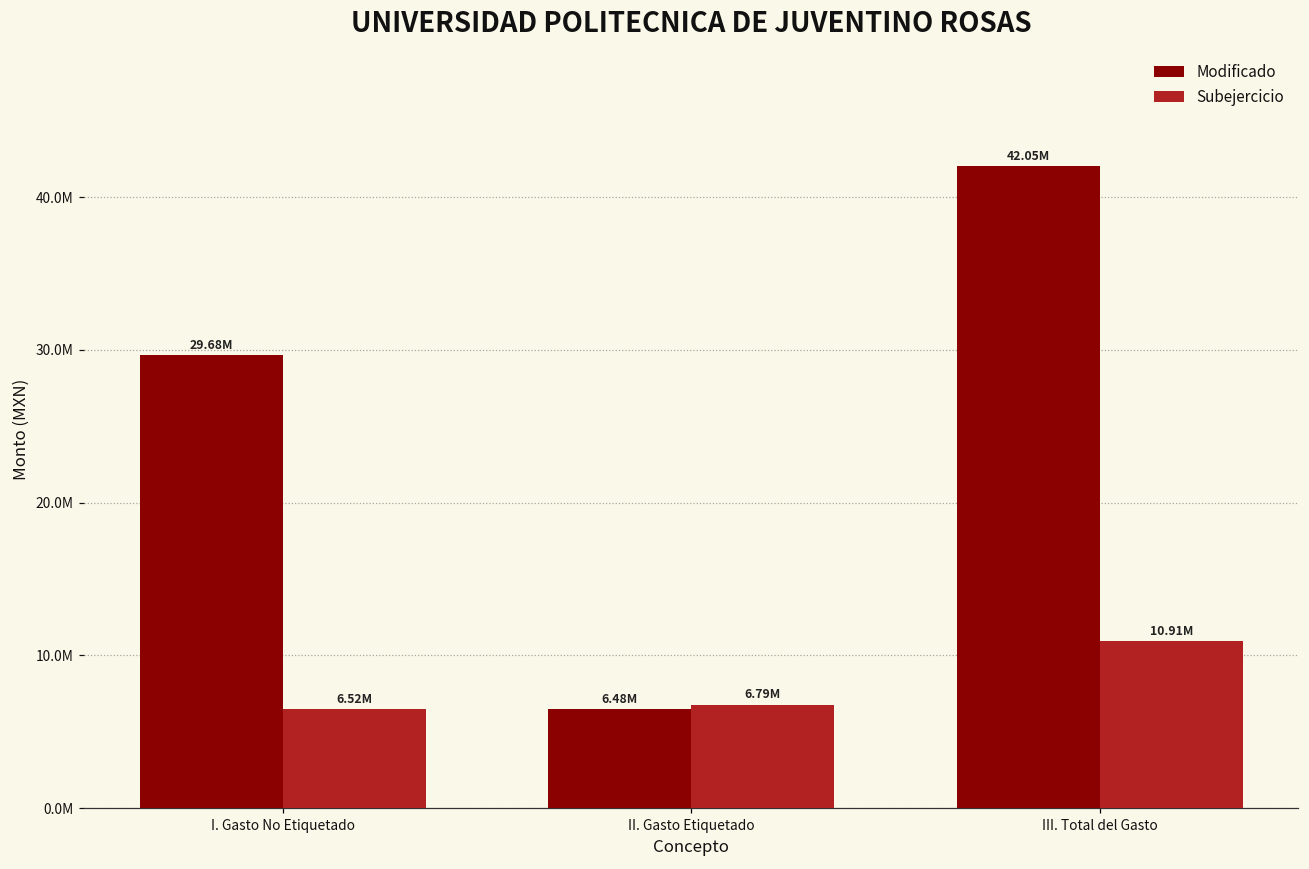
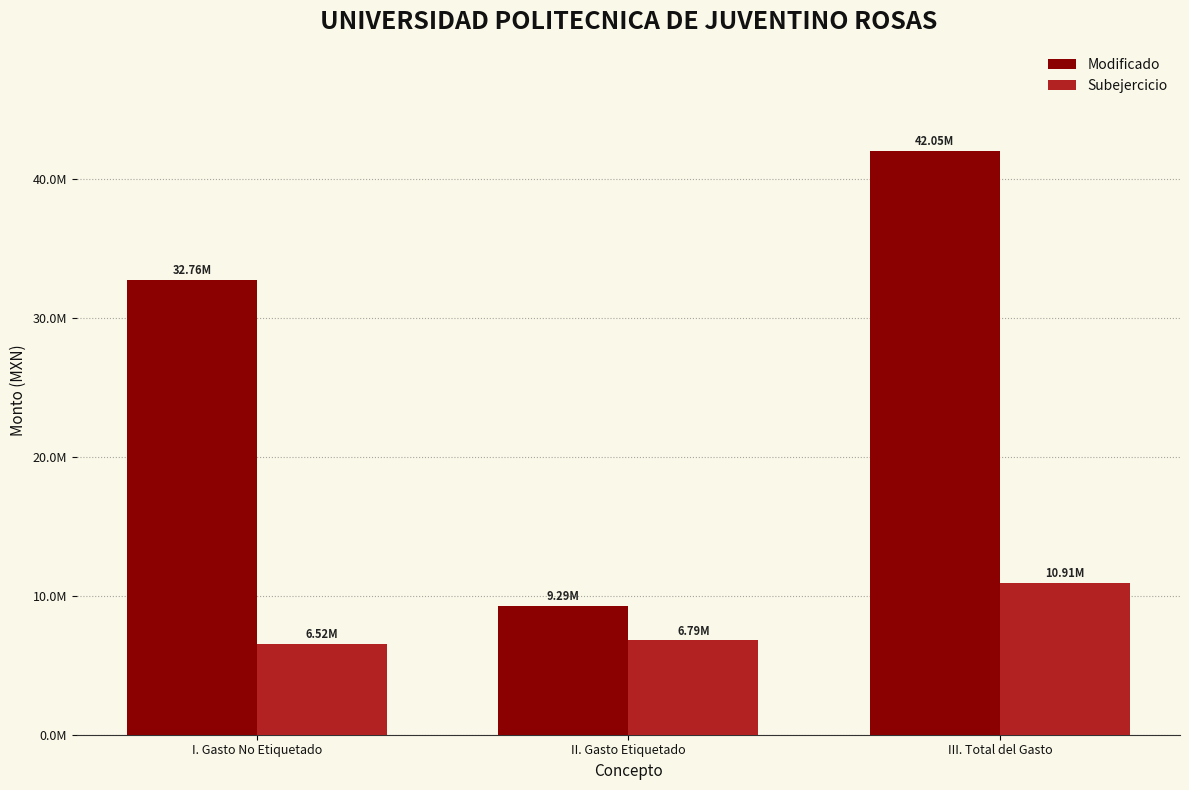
  {
    "Modificado": {
-     "I. Gasto No Etiquetado": "29.68M",
-     "II. Gasto Etiquetado": "6.48M",
+     "I. Gasto No Etiquetado": "32.76M",
+     "II. Gasto Etiquetado": "9.29M",
      "III. Total del Gasto": "42.05M"
    },
    "Subejercicio": {
      "I. Gasto No Etiquetado": "6.52M",
      "II. Gasto Etiquetado": "6.79M",
      "III. Total del Gasto": "10.91M"
    }
  }
